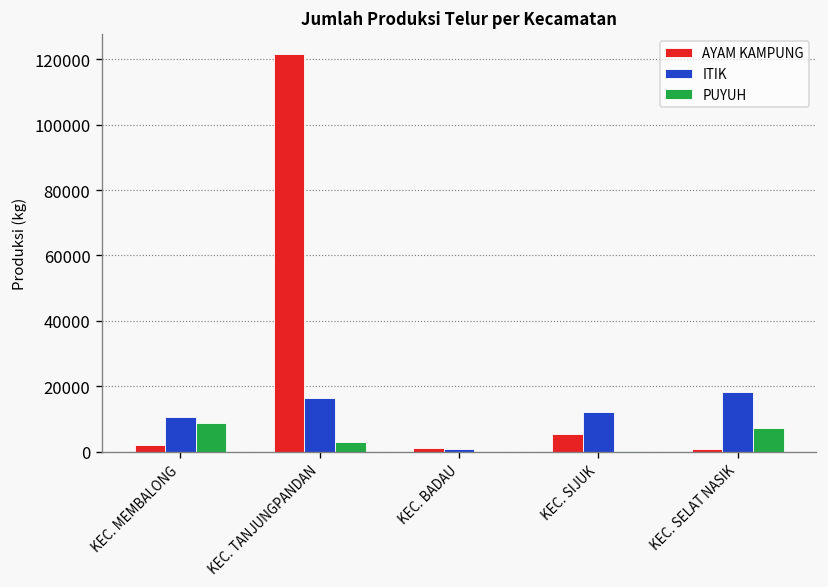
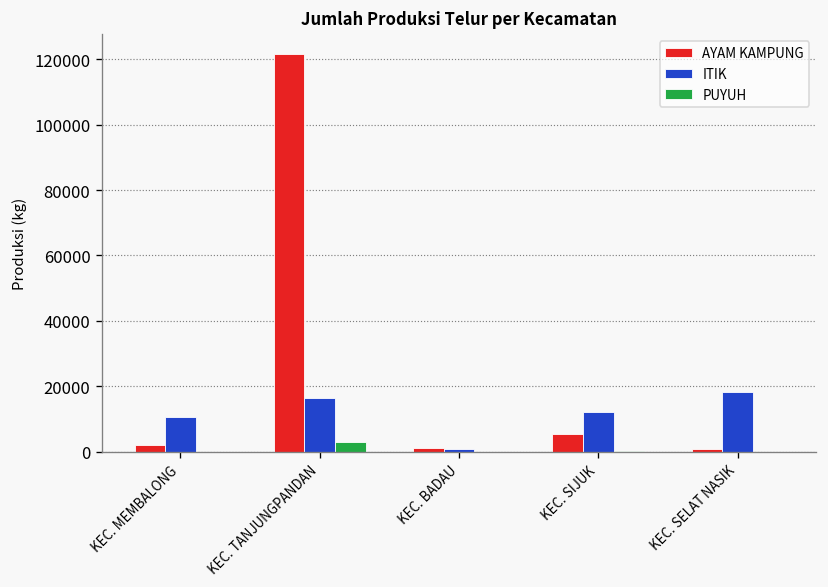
  {
    "AYAM KAMPUNG": {
      "KEC. MEMBALONG": 2000,
      "KEC. TANJUNGPANDAN": 122000,
      "KEC. BADAU": 1000,
      "KEC. SIJUK": 5000
    },
    "ITIK": {
      "KEC. MEMBALONG": 11000,
      "KEC. TANJUNGPANDAN": 16000,
      "KEC. SIJUK": 12000,
      "KEC. SELAT NASIK": 18000
    },
    "PUYUH": {
-     "KEC. MEMBALONG": 9000,
+     "KEC. MEMBALONG": 0,
      "KEC. TANJUNGPANDAN": 3000,
      "KEC. BADAU": 0,
-     "KEC. SELAT NASIK": 7000
+     "KEC. SELAT NASIK": 0
    }
  }
